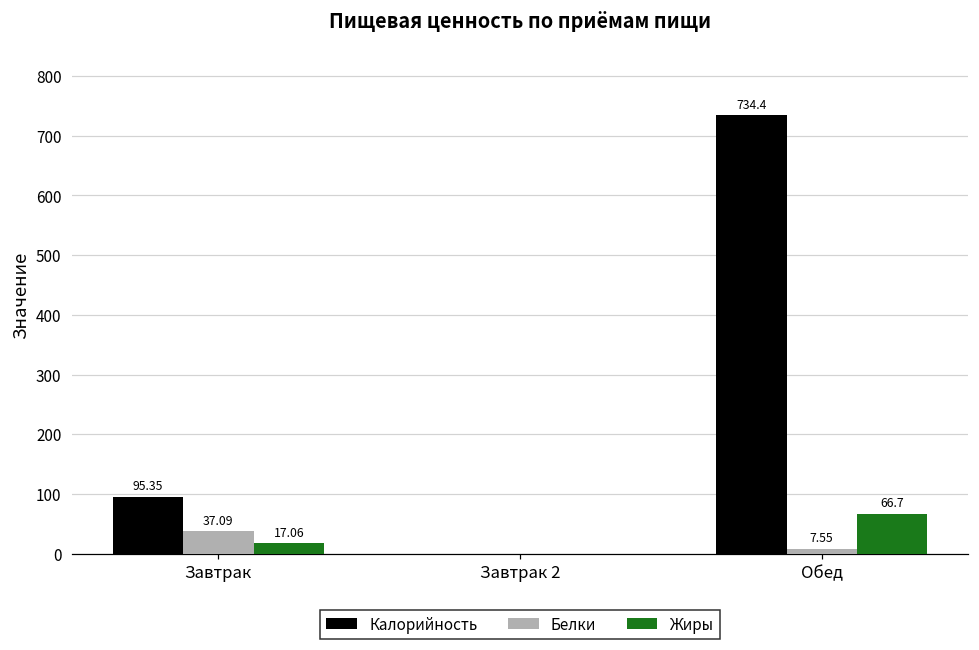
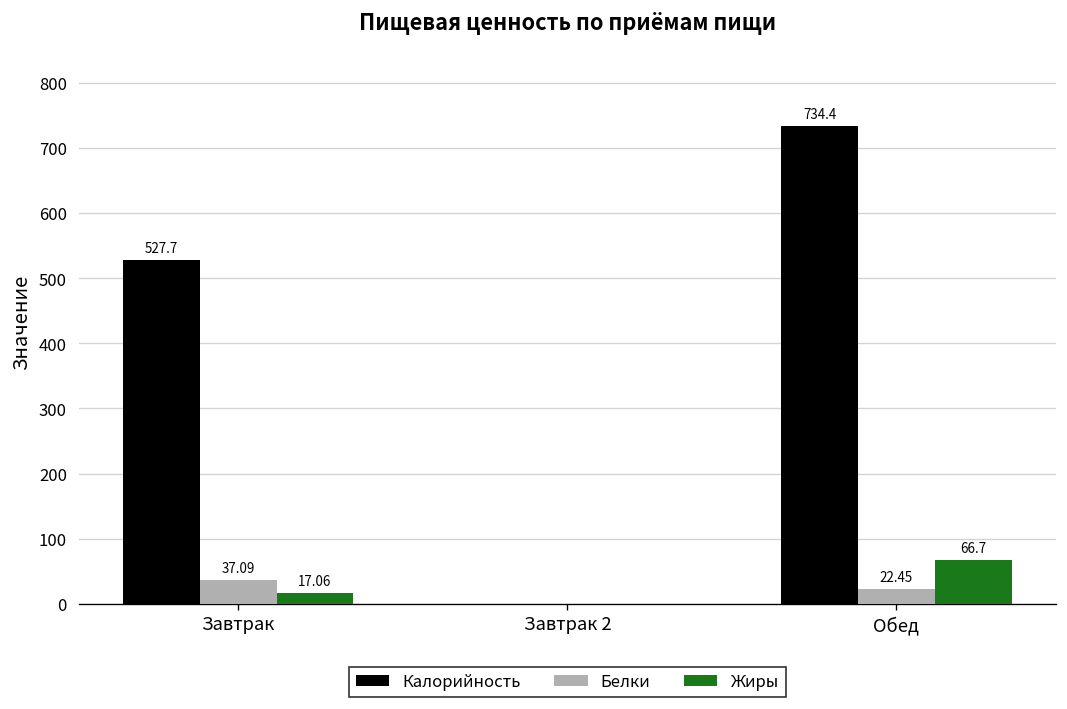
  {
    "Калорийность": {
-     "Завтрак": 95.35,
+     "Завтрак": 527.7,
      "Обед": 734.4
    },
    "Белки": {
      "Завтрак": 37.09,
-     "Обед": 7.55
+     "Обед": 22.45
    },
    "Жиры": {
      "Завтрак": 17.06,
      "Обед": 66.7
    }
  }
